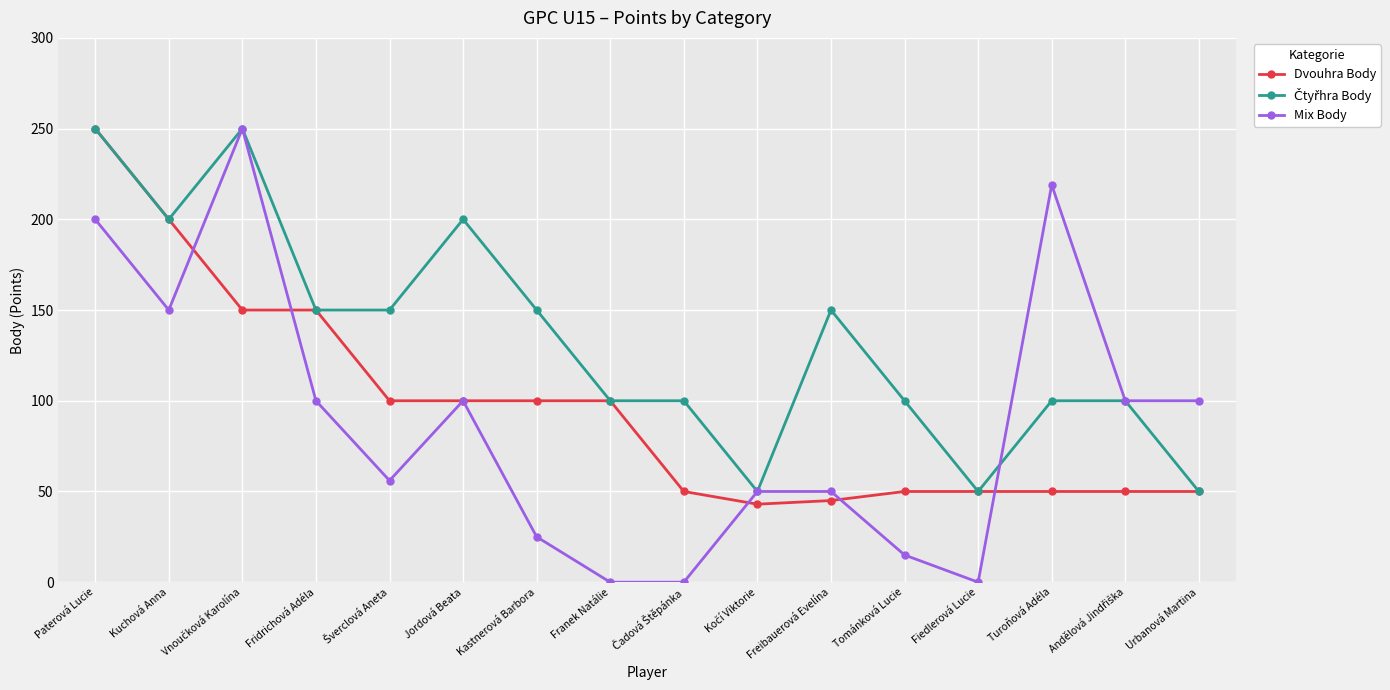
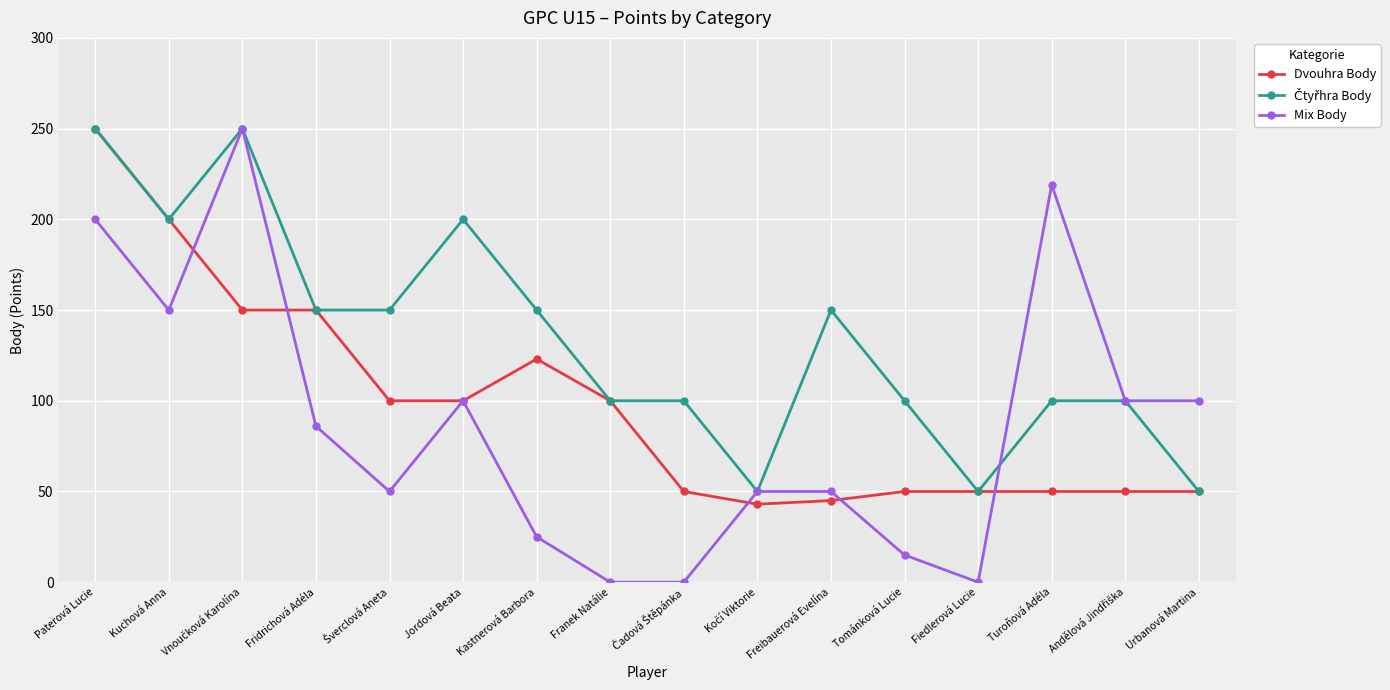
  {
    "Dvouhra Body": {
      "Vnoučková Karolína": 150,
      "Šverclová Aneta": 100,
-     "Kastnerová Barbora": 100,
+     "Kastnerová Barbora": 123,
      "Čadová Štěpánka": 50,
      "Kočí Viktorie": 43,
      "Freibauerová Evelína": 45,
      "Tománková Lucie": 50,
      "Turoňová Adéla": 50,
      "Andělová Jindřiška": 50
    },
    "Čtyřhra Body": {
      "Šverclová Aneta": 150,
      "Jordová Beata": 200,
      "Kastnerová Barbora": 150,
      "Čadová Štěpánka": 100,
      "Freibauerová Evelína": 150,
      "Tománková Lucie": 100,
      "Turoňová Adéla": 100
    },
    "Mix Body": {
      "Paterová Lucie": 200,
      "Kuchová Anna": 150,
-     "Fridrichová Adéla": 100,
-     "Šverclová Aneta": 56,
+     "Fridrichová Adéla": 86,
+     "Šverclová Aneta": 50,
      "Kastnerová Barbora": 25,
      "Franek Natálie": 0,
      "Čadová Štěpánka": 0,
      "Freibauerová Evelína": 50,
      "Tománková Lucie": 15,
      "Fiedlerová Lucie": 0,
      "Turoňová Adéla": 219,
      "Urbanová Martina": 100
    }
  }
